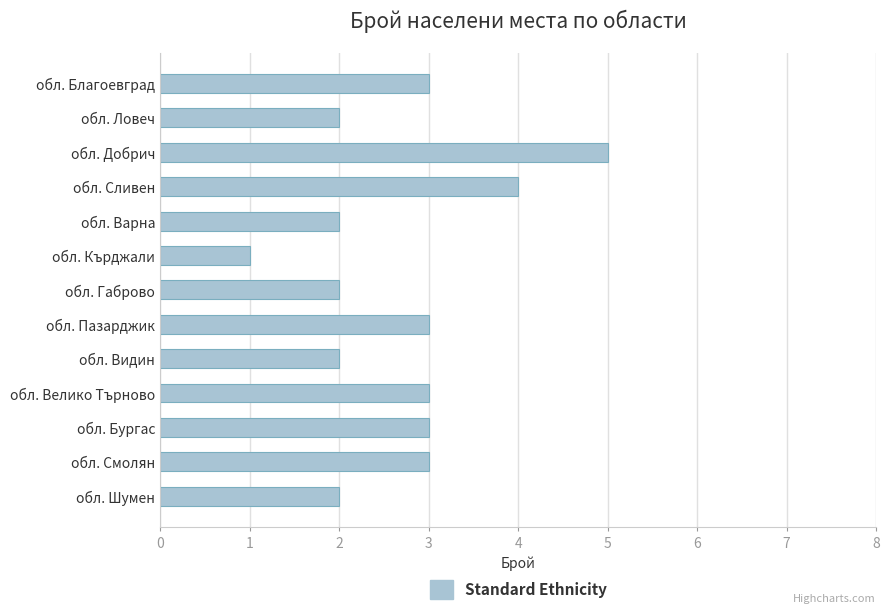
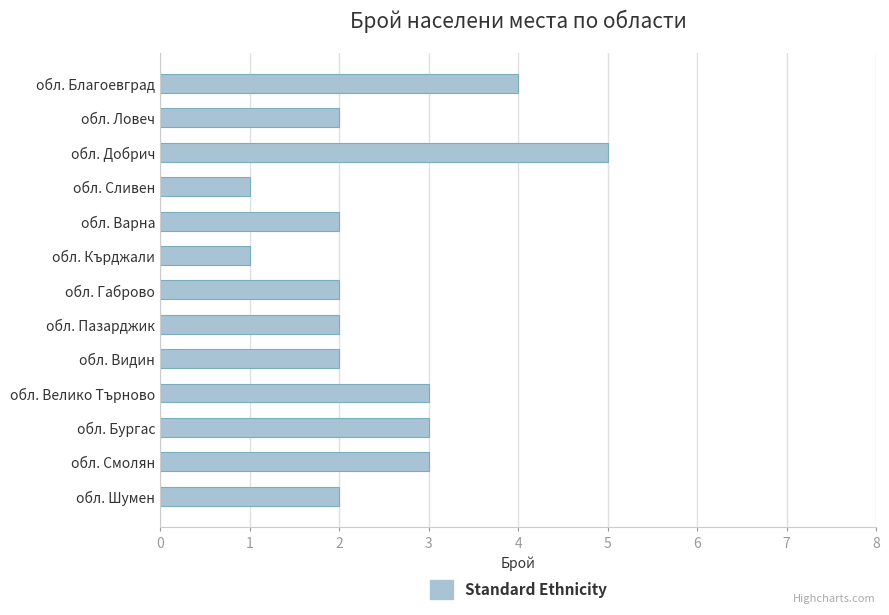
  {
-   "обл. Благоевград": 3,
+   "обл. Благоевград": 4,
    "обл. Ловеч": 2,
    "обл. Добрич": 5,
-   "обл. Сливен": 4,
+   "обл. Сливен": 1,
    "обл. Варна": 2,
    "обл. Кърджали": 1,
    "обл. Габрово": 2,
-   "обл. Пазарджик": 3,
+   "обл. Пазарджик": 2,
    "обл. Видин": 2,
    "обл. Велико Търново": 3,
    "обл. Бургас": 3,
    "обл. Смолян": 3,
    "обл. Шумен": 2
  }
